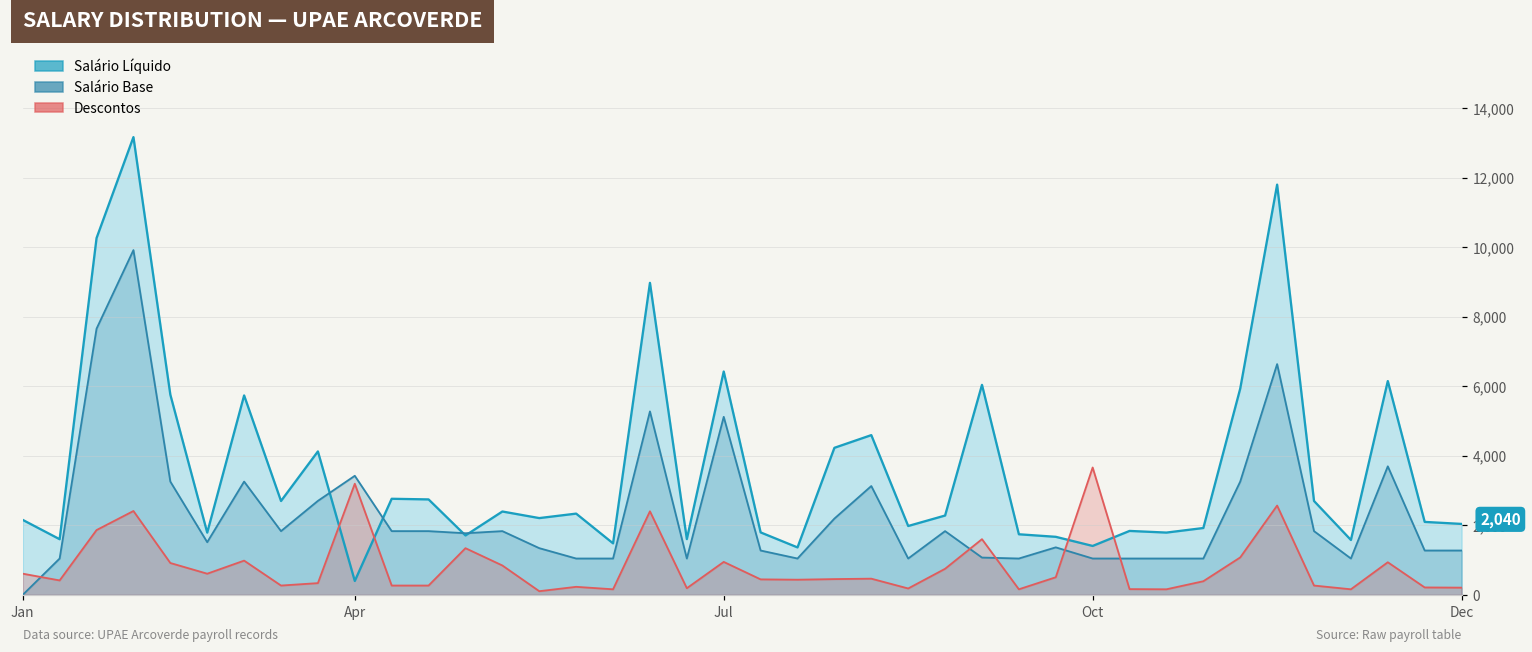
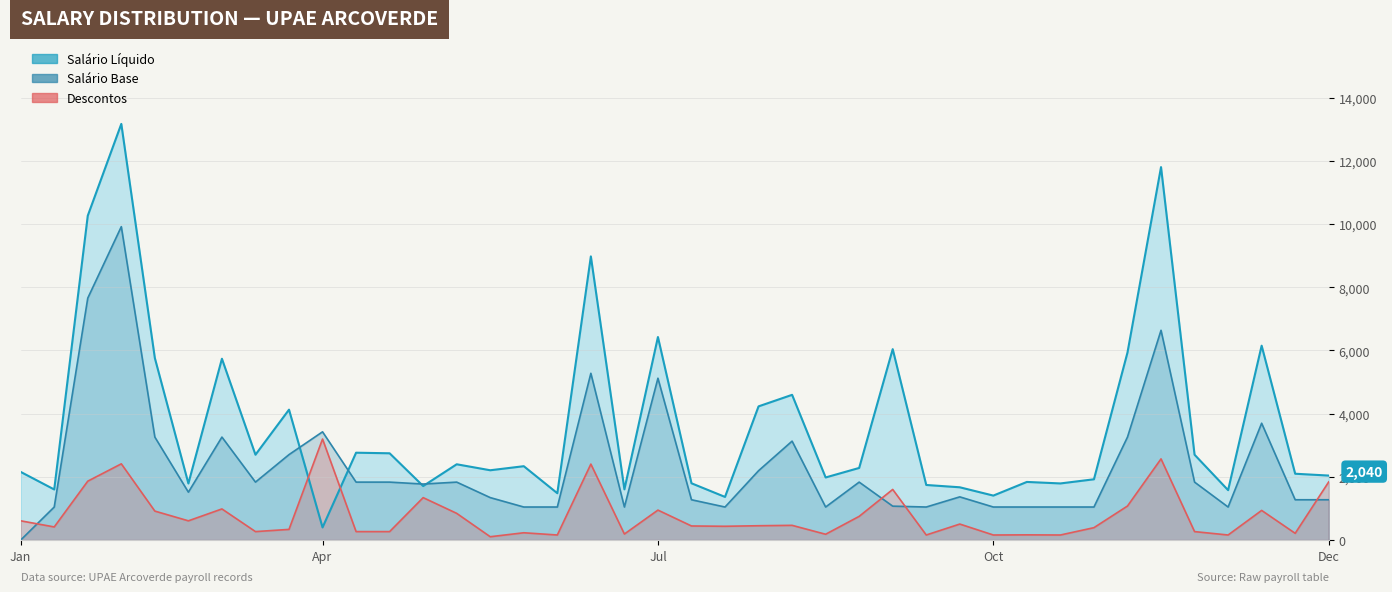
  {
    "Descontos": {
      "Jan": "600",
      "Apr": "3,200",
      "Jul": "900",
-     "Oct": "3,700",
-     "Dec": "200"
+     "Oct": "200",
+     "Dec": "1,800"
    }
  }
